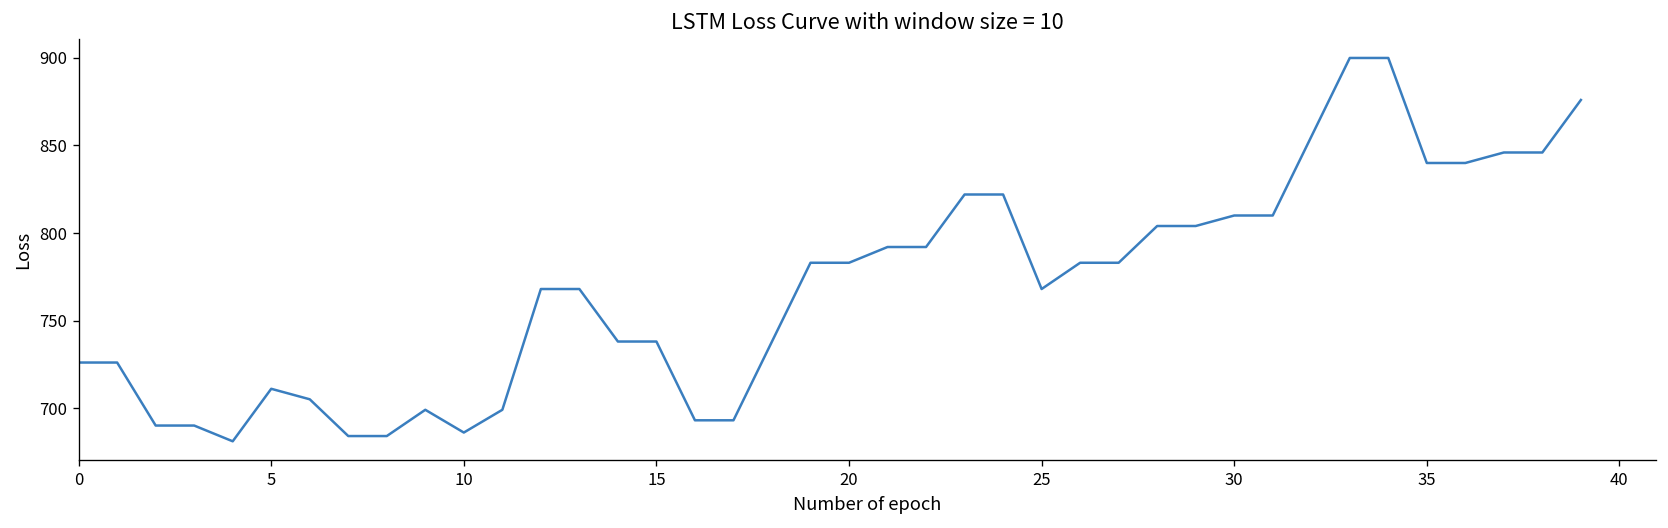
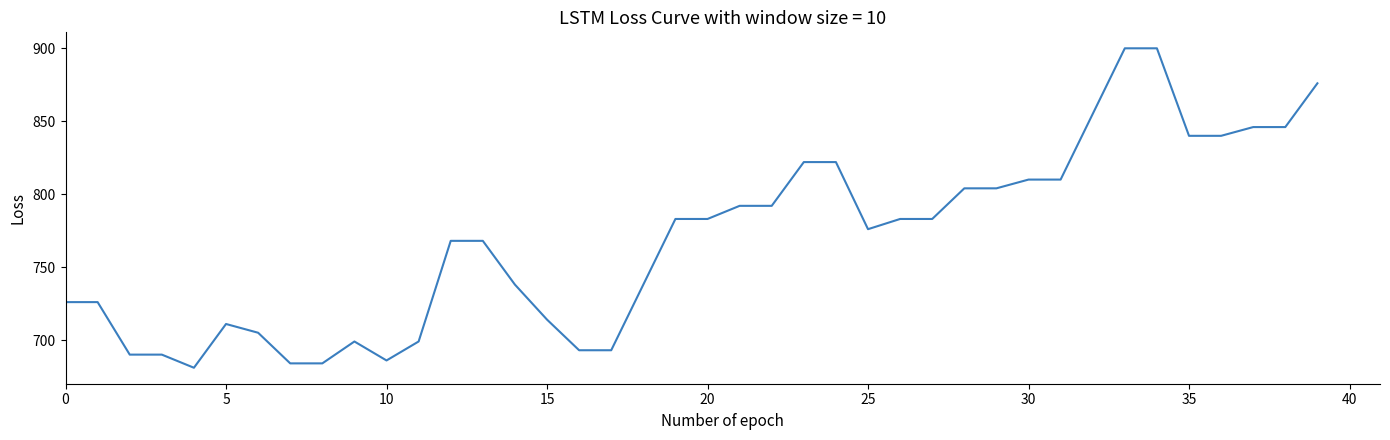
  {
    "0": 726,
    "5": 711,
    "10": 686,
-   "15": 738,
+   "15": 714,
    "20": 783,
-   "25": 768,
+   "25": 776,
    "30": 810,
    "35": 840
  }
